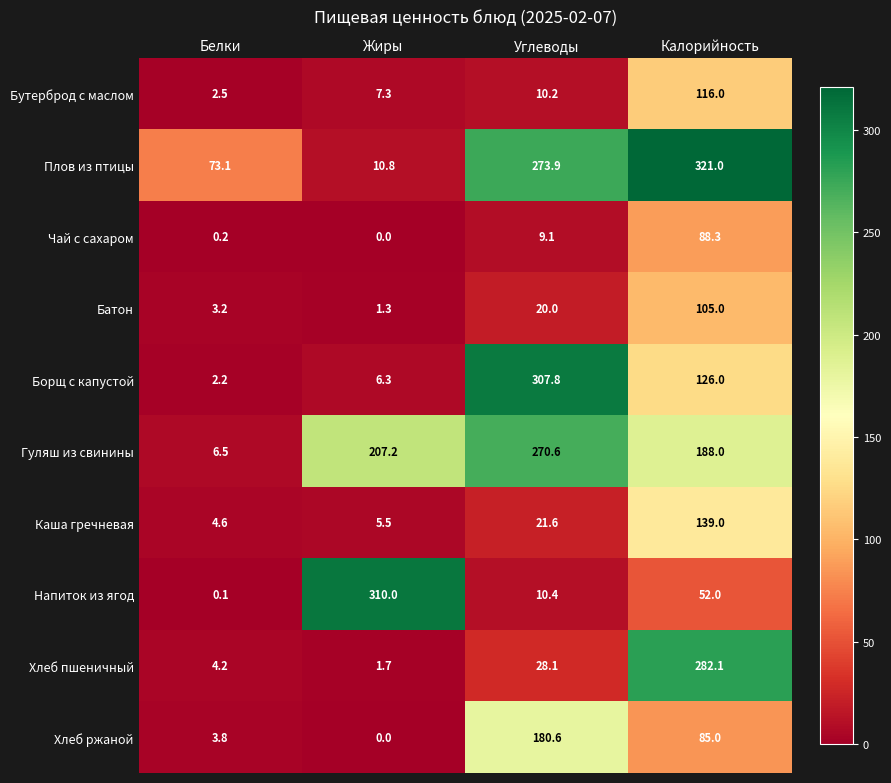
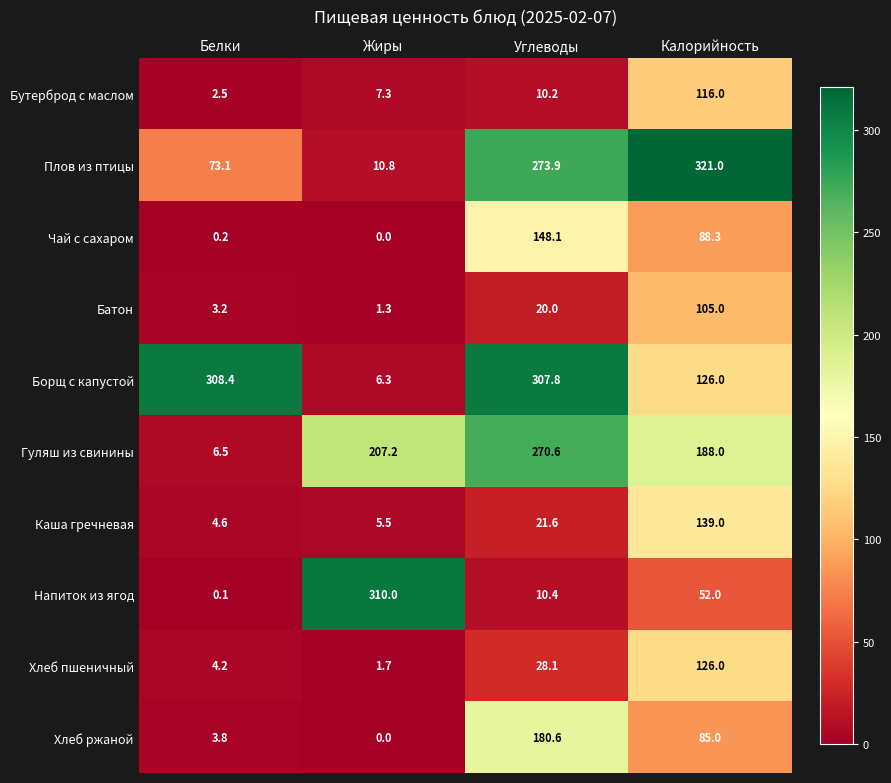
  {
    "Бутерброд с маслом": {
      "Белки": 2.5,
      "Жиры": 7.3,
      "Углеводы": 10.2,
      "Калорийность": 116.0
    },
    "Плов из птицы": {
      "Белки": 73.1,
      "Жиры": 10.8,
      "Углеводы": 273.9,
      "Калорийность": 321.0
    },
    "Чай с сахаром": {
      "Белки": 0.2,
      "Жиры": 0.0,
-     "Углеводы": 9.1,
+     "Углеводы": 148.1,
      "Калорийность": 88.3
    },
    "Батон": {
      "Белки": 3.2,
      "Жиры": 1.3,
      "Углеводы": 20.0,
      "Калорийность": 105.0
    },
    "Борщ с капустой": {
-     "Белки": 2.2,
+     "Белки": 308.4,
      "Жиры": 6.3,
      "Углеводы": 307.8,
      "Калорийность": 126.0
    },
    "Гуляш из свинины": {
      "Белки": 6.5,
      "Жиры": 207.2,
      "Углеводы": 270.6,
      "Калорийность": 188.0
    },
    "Каша гречневая": {
      "Белки": 4.6,
      "Жиры": 5.5,
      "Углеводы": 21.6,
      "Калорийность": 139.0
    },
    "Напиток из ягод": {
      "Белки": 0.1,
      "Жиры": 310.0,
      "Углеводы": 10.4,
      "Калорийность": 52.0
    },
    "Хлеб пшеничный": {
      "Белки": 4.2,
      "Жиры": 1.7,
      "Углеводы": 28.1,
-     "Калорийность": 282.1
+     "Калорийность": 126.0
    },
    "Хлеб ржаной": {
      "Белки": 3.8,
      "Жиры": 0.0,
      "Углеводы": 180.6,
      "Калорийность": 85.0
    }
  }
